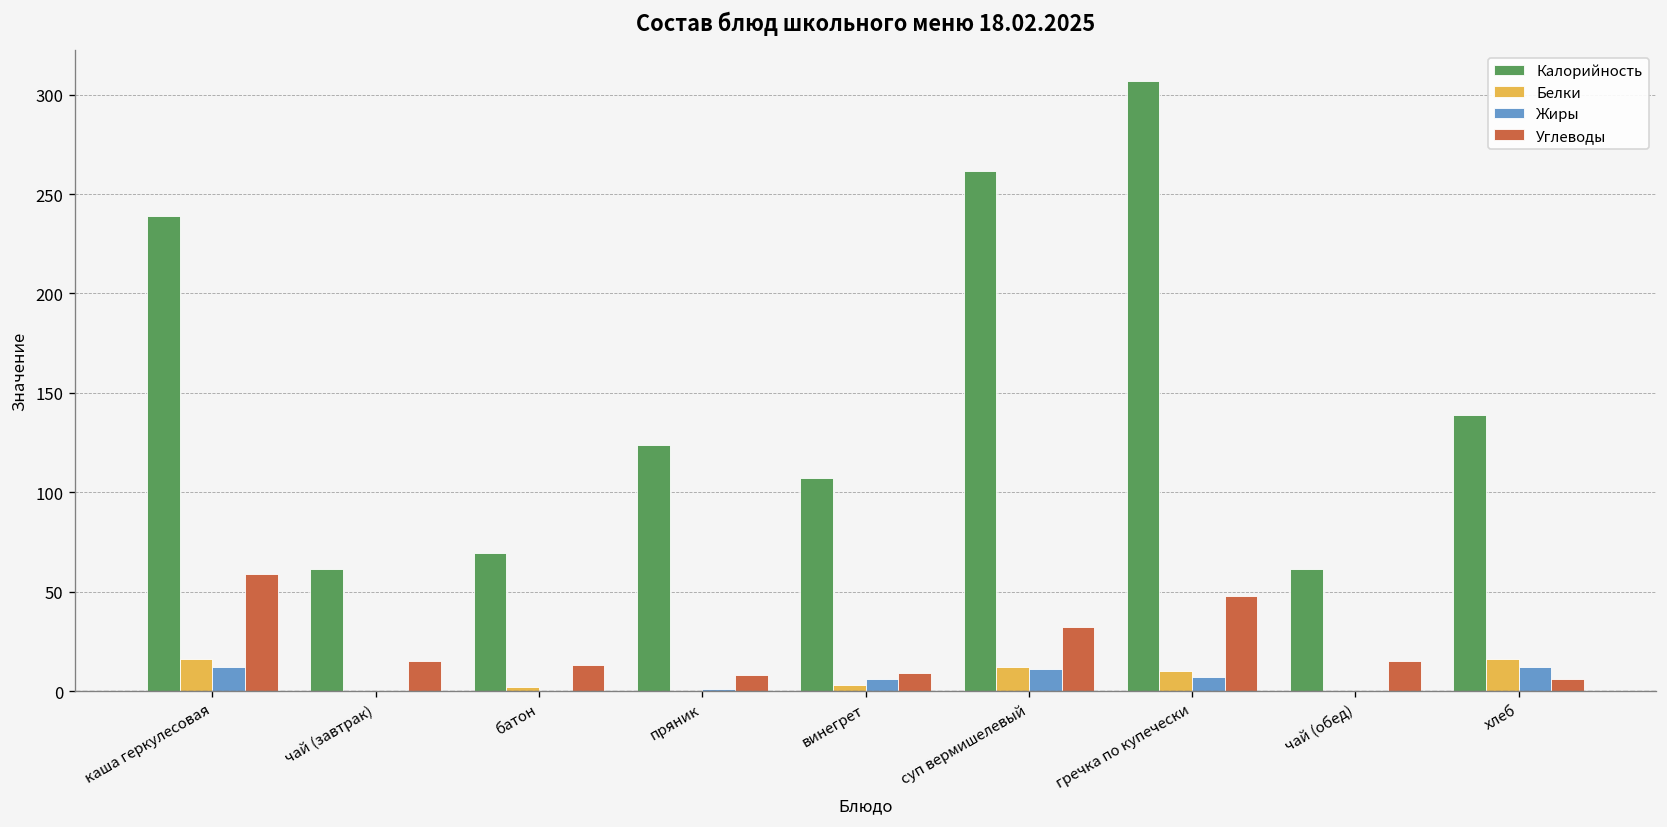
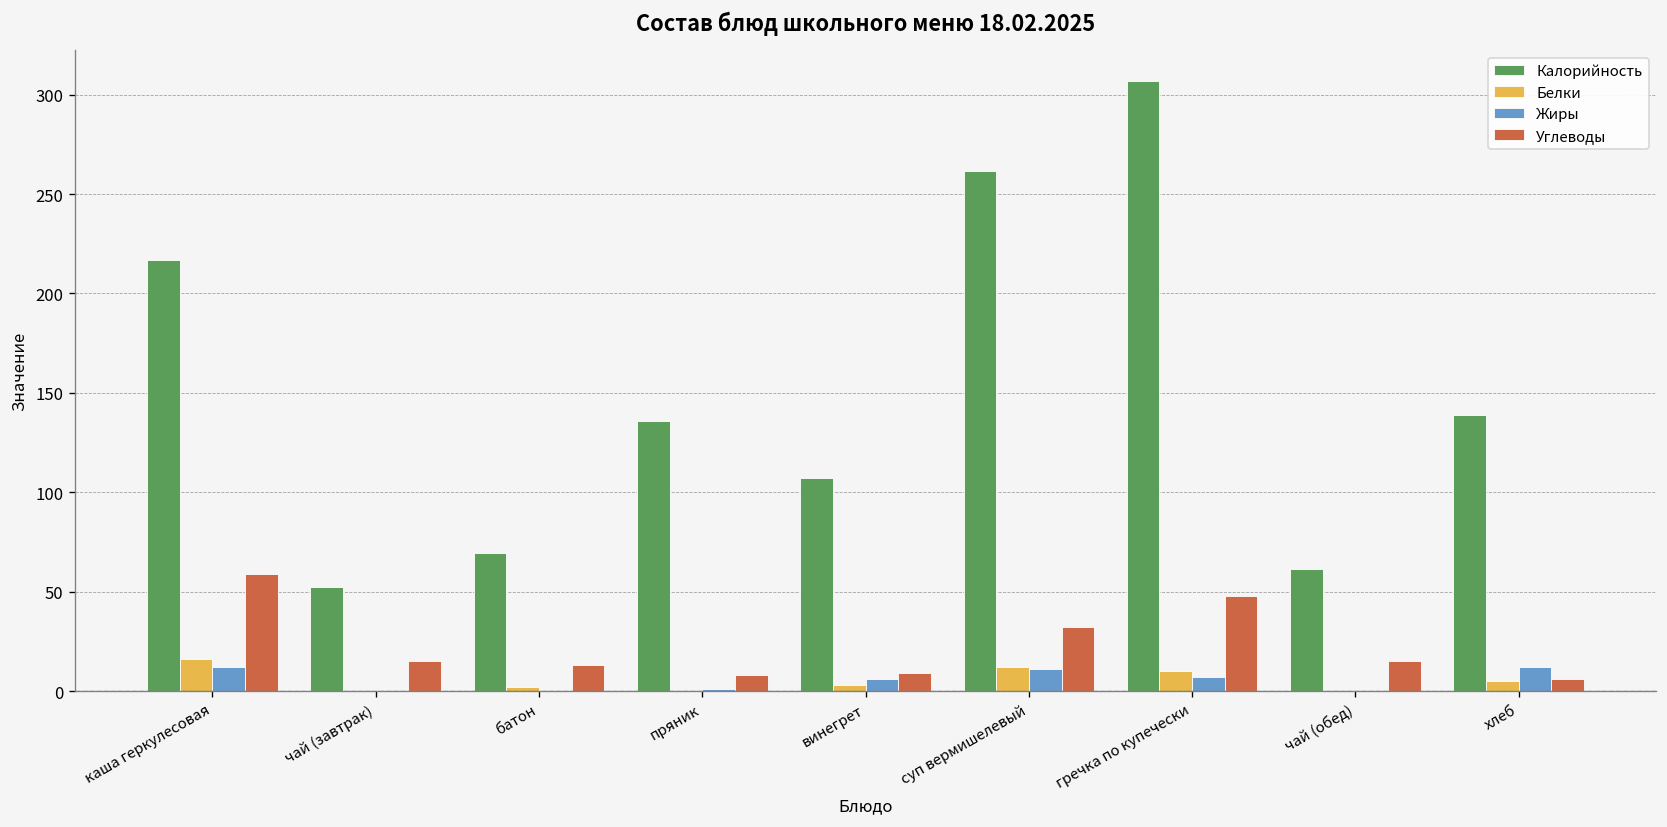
  {
    "Калорийность": {
-     "каша геркулесовая": 239,
-     "чай (завтрак)": 61,
+     "каша геркулесовая": 217,
+     "чай (завтрак)": 52,
      "батон": 69,
-     "пряник": 124,
+     "пряник": 136,
      "винегрет": 107,
      "суп вермишелевый": 262,
      "гречка по купечески": 307,
      "чай (обед)": 61,
      "хлеб": 139
    },
    "Белки": {
      "каша геркулесовая": 16,
      "чай (завтрак)": 0,
      "батон": 2,
      "пряник": 0,
      "винегрет": 3,
      "суп вермишелевый": 12,
      "гречка по купечески": 10,
      "чай (обед)": 0,
-     "хлеб": 16
+     "хлеб": 5
    },
    "Жиры": {
      "каша геркулесовая": 12,
      "чай (завтрак)": 0,
      "винегрет": 6,
      "суп вермишелевый": 11,
      "гречка по купечески": 7,
      "чай (обед)": 0,
      "хлеб": 12
    },
    "Углеводы": {
      "каша геркулесовая": 59,
      "чай (завтрак)": 15,
      "батон": 13,
      "пряник": 8,
      "винегрет": 9,
      "суп вермишелевый": 32,
      "гречка по купечески": 48,
      "чай (обед)": 15,
      "хлеб": 6
    }
  }
